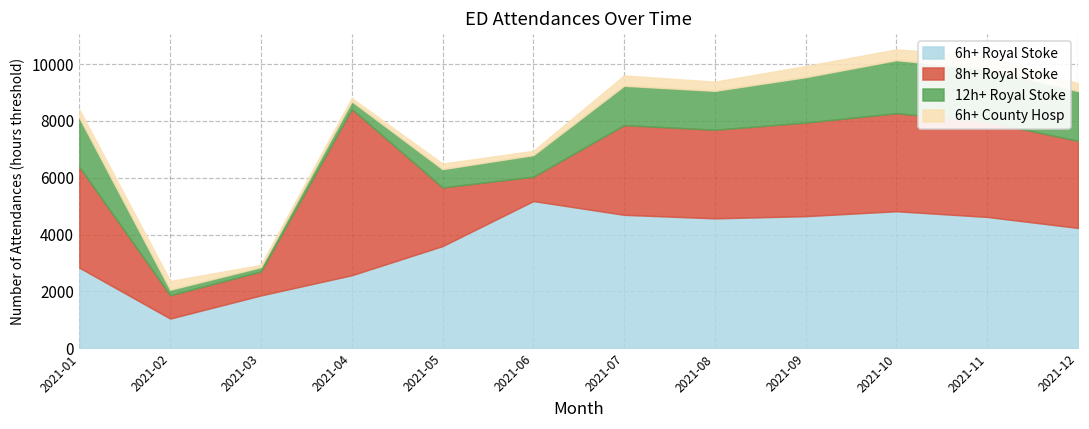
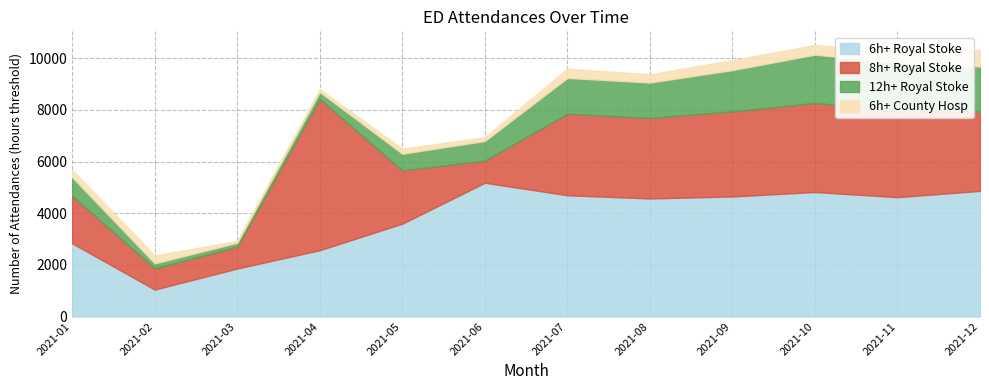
  {
    "6h+ Royal Stoke": {
      "2021-01": 2800,
      "2021-02": 1000,
      "2021-03": 1900,
      "2021-04": 2600,
      "2021-05": 3600,
      "2021-06": 5200,
      "2021-07": 4700,
      "2021-08": 4600,
      "2021-09": 4600,
      "2021-10": 4800,
      "2021-11": 4600,
-     "2021-12": 4200
+     "2021-12": 4900
    },
    "8h+ Royal Stoke": {
-     "2021-01": 3500,
+     "2021-01": 1800,
      "2021-02": 800,
      "2021-03": 800,
      "2021-04": 5900,
      "2021-05": 2100,
      "2021-06": 900,
      "2021-07": 3200,
      "2021-08": 3100,
      "2021-09": 3300,
      "2021-10": 3500,
      "2021-12": 3100
    },
    "12h+ Royal Stoke": {
-     "2021-01": 1700,
+     "2021-01": 700,
      "2021-02": 200,
      "2021-04": 300,
      "2021-05": 600,
      "2021-06": 800,
      "2021-07": 1400,
      "2021-08": 1400,
      "2021-09": 1600,
      "2021-10": 1900,
      "2021-12": 1800
    },
    "6h+ County Hosp": {
      "2021-01": 300,
      "2021-02": 300,
      "2021-04": 100,
      "2021-05": 200,
      "2021-06": 100,
      "2021-07": 400,
      "2021-08": 300,
      "2021-09": 400,
      "2021-10": 400,
-     "2021-12": 300
+     "2021-12": 600
    }
  }
